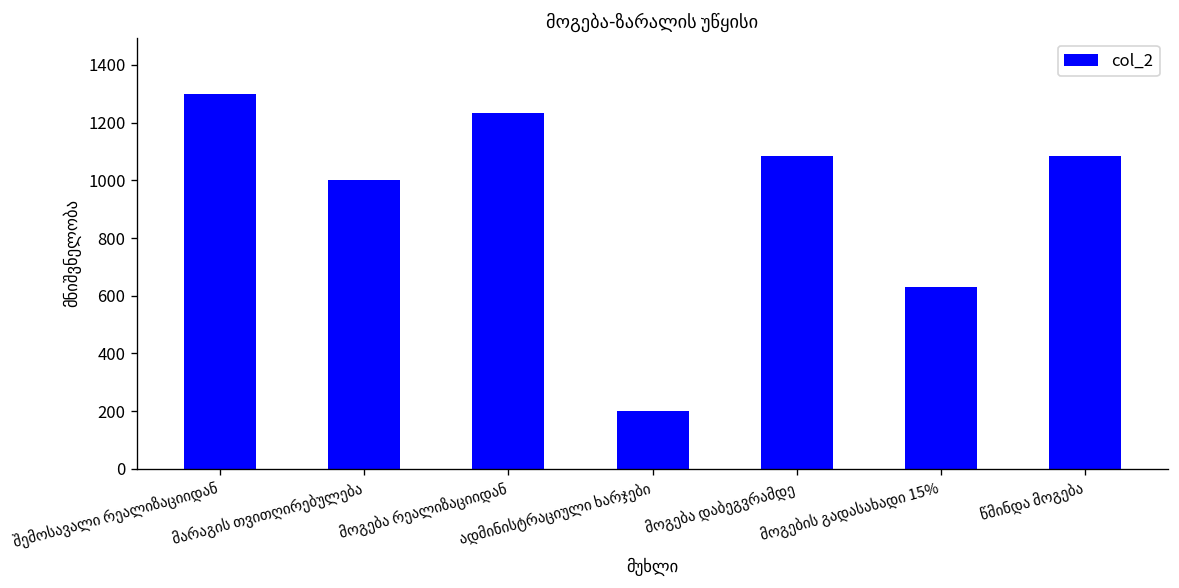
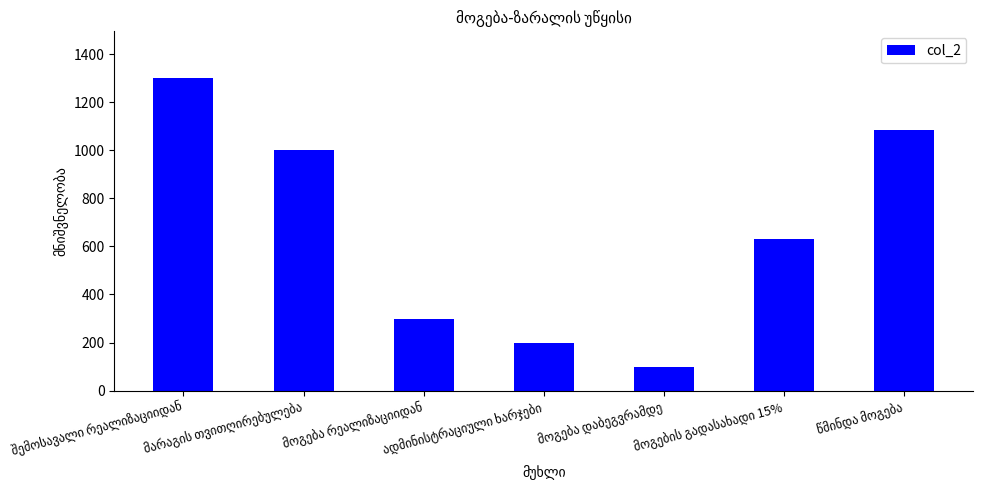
  {
    "შემოსავალი რეალიზაციიდან": 1300,
    "მარაგის თვითღირებულება": 1000,
-   "მოგება რეალიზაციიდან": 1230,
+   "მოგება რეალიზაციიდან": 300,
    "ადმინისტრაციული ხარჯები": 200,
-   "მოგება დაბეგვრამდე": 1090,
+   "მოგება დაბეგვრამდე": 100,
    "მოგების გადასახადი 15%": 630,
    "წმინდა მოგება": 1090
  }
